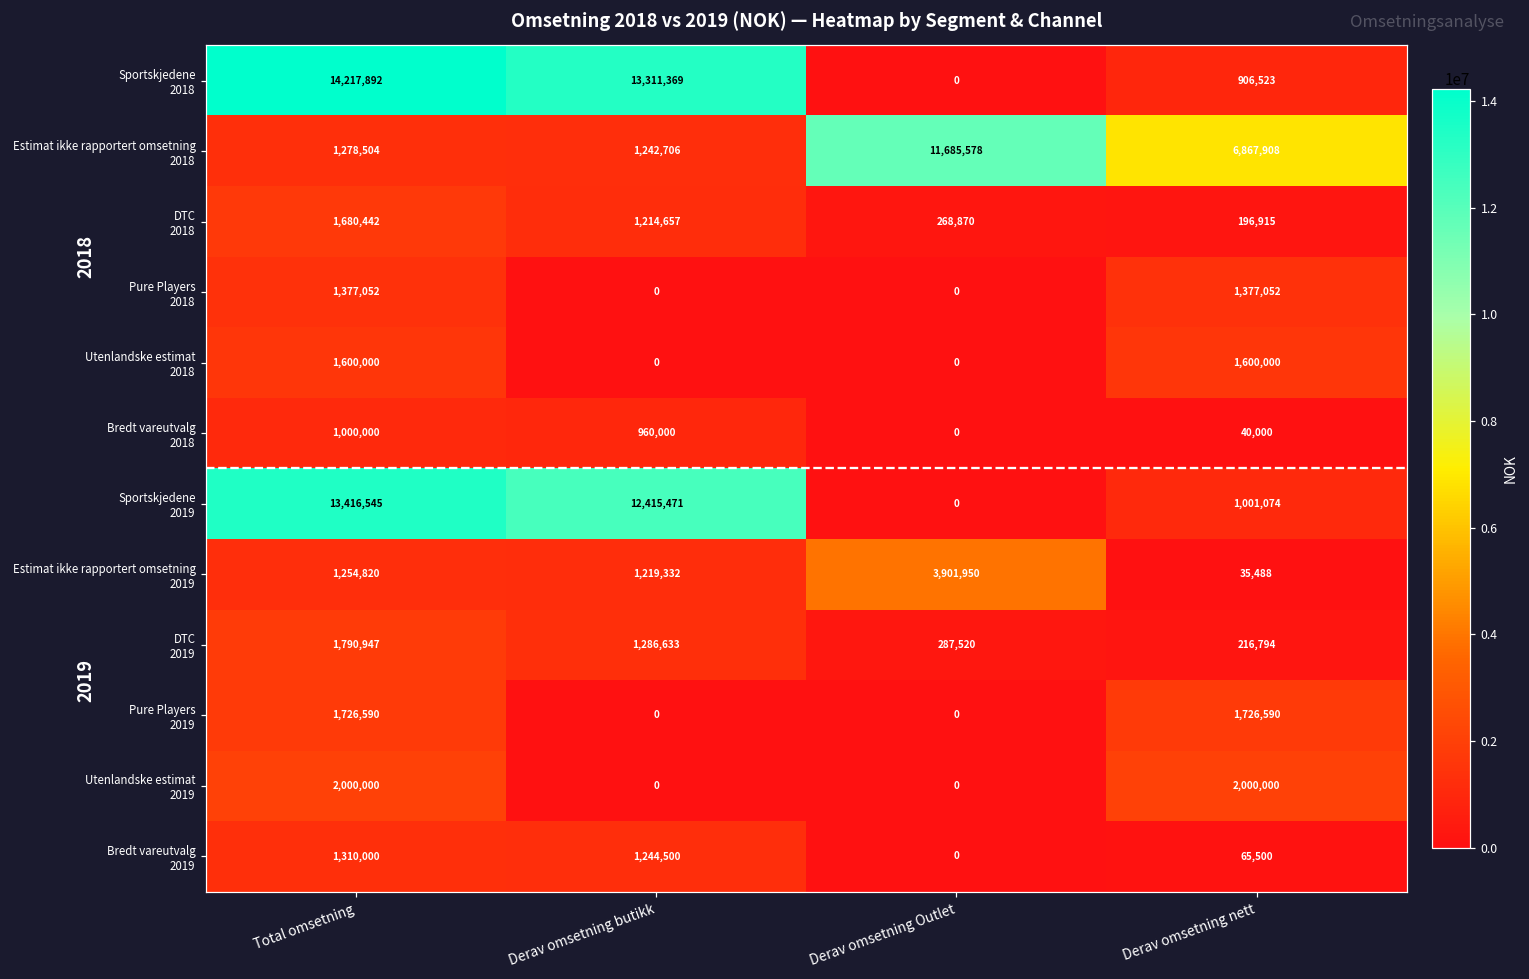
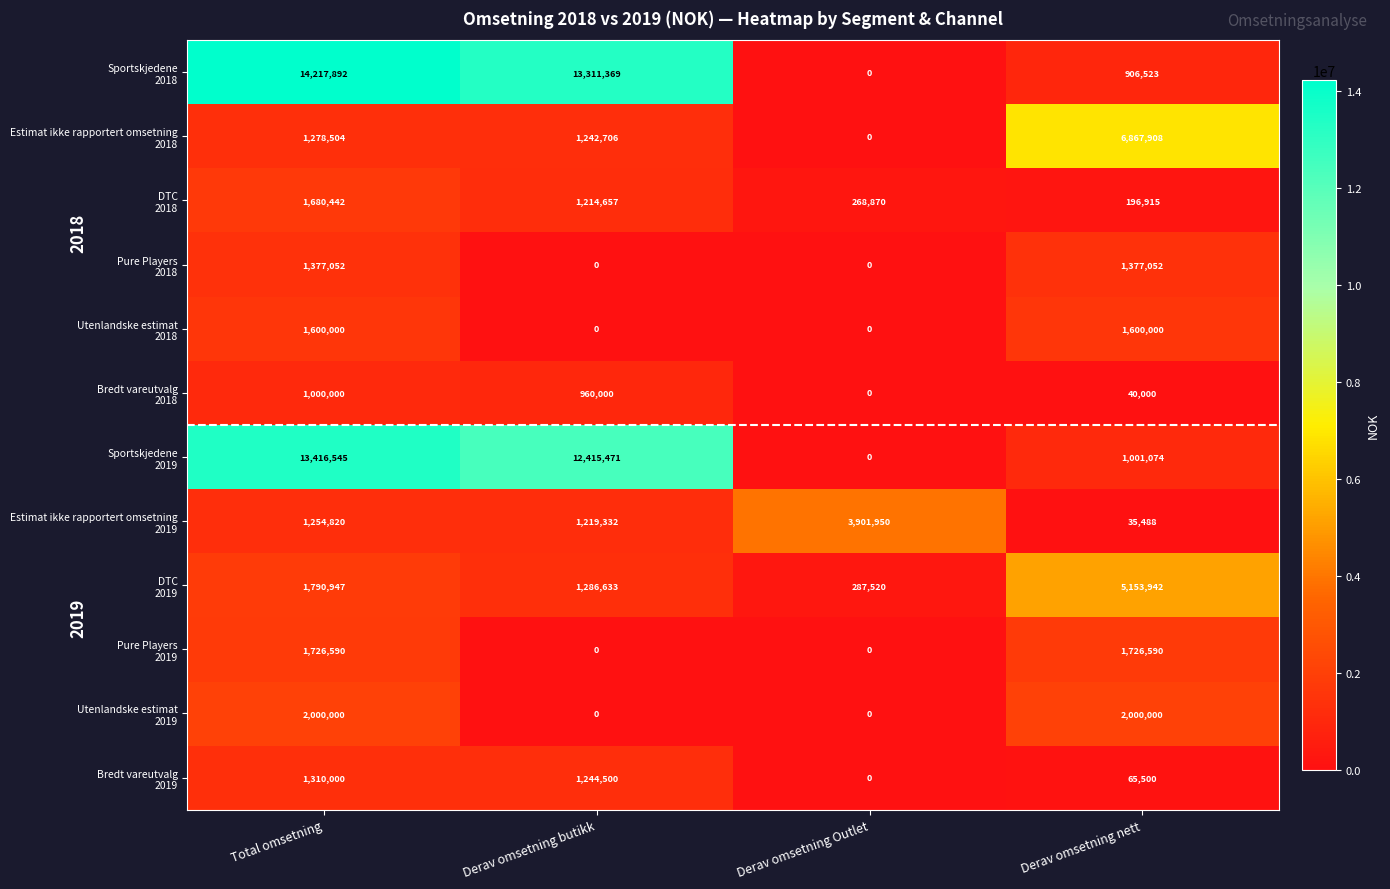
  {
    "Sportskjedene 2018": {
      "Total omsetning": "14,217,892",
      "Derav omsetning butikk": "13,311,369",
      "Derav omsetning Outlet": "0",
      "Derav omsetning nett": "906,523"
    },
    "Estimat ikke rapportert omsetning 2018": {
      "Total omsetning": "1,278,504",
      "Derav omsetning butikk": "1,242,706",
-     "Derav omsetning Outlet": "11,685,578",
+     "Derav omsetning Outlet": "0",
      "Derav omsetning nett": "6,867,908"
    },
    "DTC 2018": {
      "Total omsetning": "1,680,442",
      "Derav omsetning butikk": "1,214,657",
      "Derav omsetning Outlet": "268,870",
      "Derav omsetning nett": "196,915"
    },
    "Pure Players 2018": {
      "Total omsetning": "1,377,052",
      "Derav omsetning butikk": "0",
      "Derav omsetning Outlet": "0",
      "Derav omsetning nett": "1,377,052"
    },
    "Utenlandske estimat 2018": {
      "Total omsetning": "1,600,000",
      "Derav omsetning butikk": "0",
      "Derav omsetning Outlet": "0",
      "Derav omsetning nett": "1,600,000"
    },
    "Bredt vareutvalg 2018": {
      "Total omsetning": "1,000,000",
      "Derav omsetning butikk": "960,000",
      "Derav omsetning Outlet": "0",
      "Derav omsetning nett": "40,000"
    },
    "Sportskjedene 2019": {
      "Total omsetning": "13,416,545",
      "Derav omsetning butikk": "12,415,471",
      "Derav omsetning Outlet": "0",
      "Derav omsetning nett": "1,001,074"
    },
    "Estimat ikke rapportert omsetning 2019": {
      "Total omsetning": "1,254,820",
      "Derav omsetning butikk": "1,219,332",
      "Derav omsetning Outlet": "3,901,950",
      "Derav omsetning nett": "35,488"
    },
    "DTC 2019": {
      "Total omsetning": "1,790,947",
      "Derav omsetning butikk": "1,286,633",
      "Derav omsetning Outlet": "287,520",
-     "Derav omsetning nett": "216,794"
+     "Derav omsetning nett": "5,153,942"
    },
    "Pure Players 2019": {
      "Total omsetning": "1,726,590",
      "Derav omsetning butikk": "0",
      "Derav omsetning Outlet": "0",
      "Derav omsetning nett": "1,726,590"
    },
    "Utenlandske estimat 2019": {
      "Total omsetning": "2,000,000",
      "Derav omsetning butikk": "0",
      "Derav omsetning Outlet": "0",
      "Derav omsetning nett": "2,000,000"
    },
    "Bredt vareutvalg 2019": {
      "Total omsetning": "1,310,000",
      "Derav omsetning butikk": "1,244,500",
      "Derav omsetning Outlet": "0",
      "Derav omsetning nett": "65,500"
    }
  }
